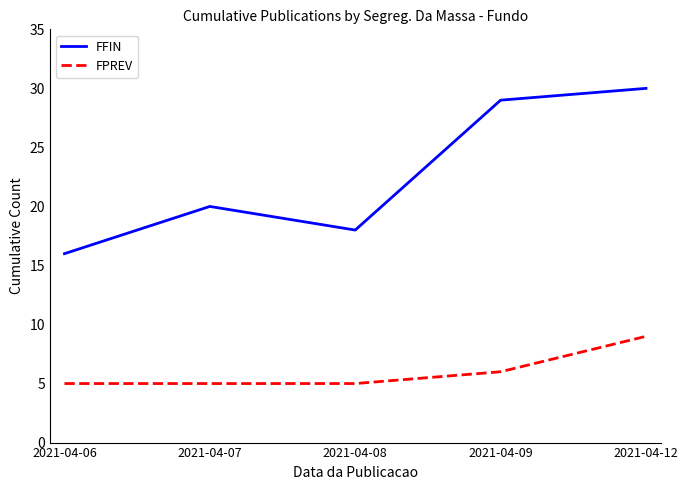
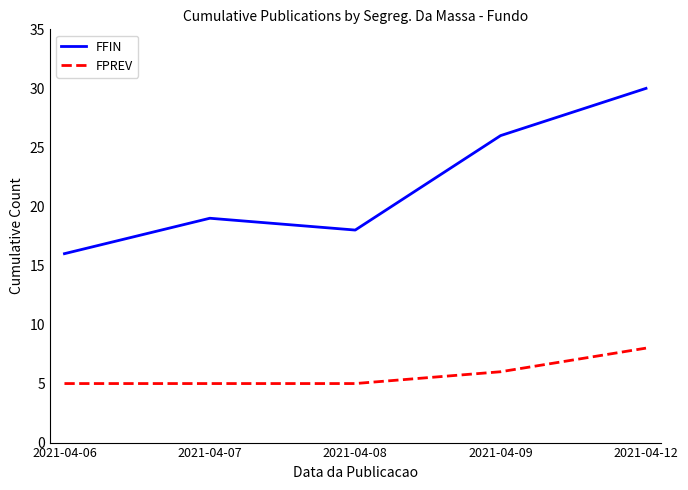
  {
    "FFIN": {
      "2021-04-06": 16,
-     "2021-04-07": 20,
+     "2021-04-07": 19,
      "2021-04-08": 18,
-     "2021-04-09": 29,
+     "2021-04-09": 26,
      "2021-04-12": 30
    },
    "FPREV": {
      "2021-04-06": 5,
      "2021-04-07": 5,
      "2021-04-08": 5,
      "2021-04-09": 6,
-     "2021-04-12": 9
+     "2021-04-12": 8
    }
  }
